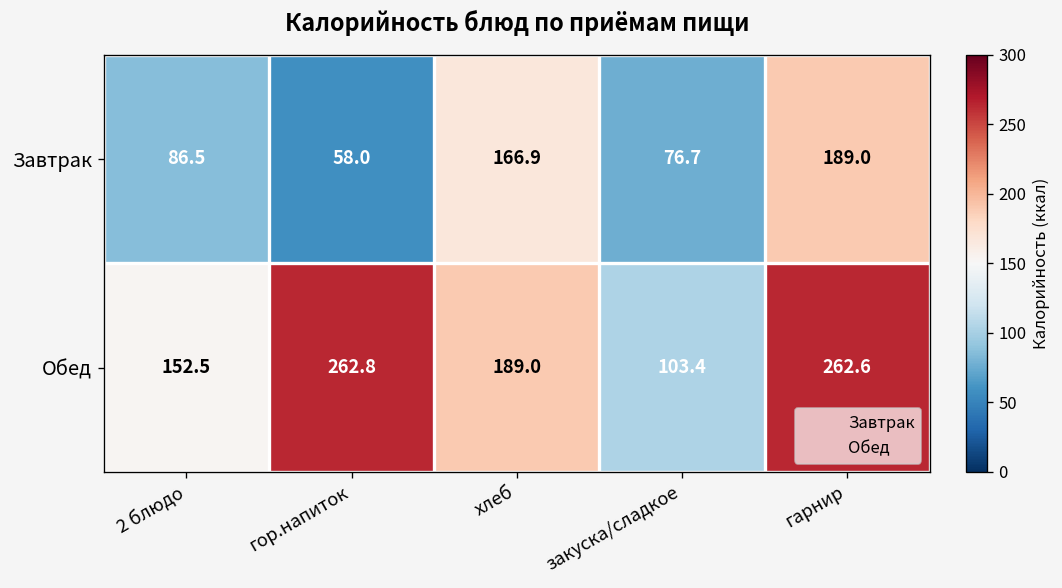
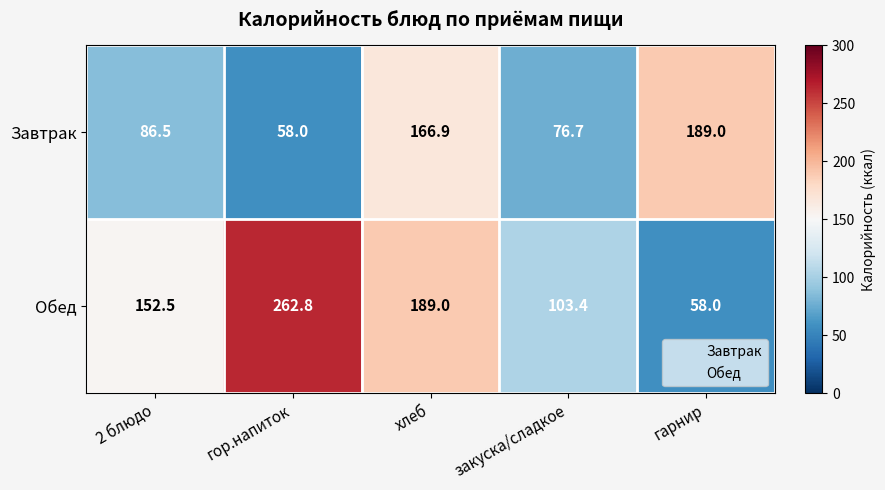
  {
    "Завтрак": {
      "2 блюдо": 86.5,
      "гор.напиток": 58.0,
      "хлеб": 166.9,
      "закуска/сладкое": 76.7,
      "гарнир": 189.0
    },
    "Обед": {
      "2 блюдо": 152.5,
      "гор.напиток": 262.8,
      "хлеб": 189.0,
      "закуска/сладкое": 103.4,
-     "гарнир": 262.6
+     "гарнир": 58.0
    }
  }
